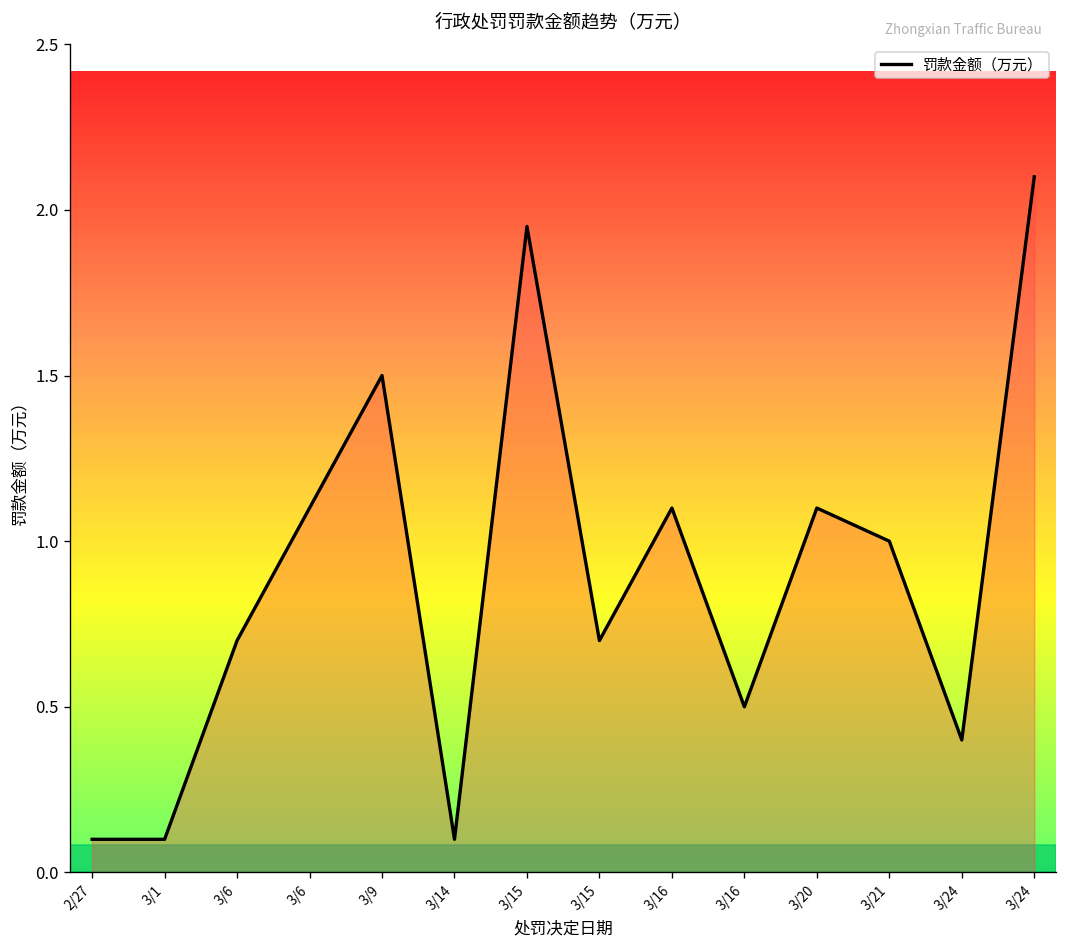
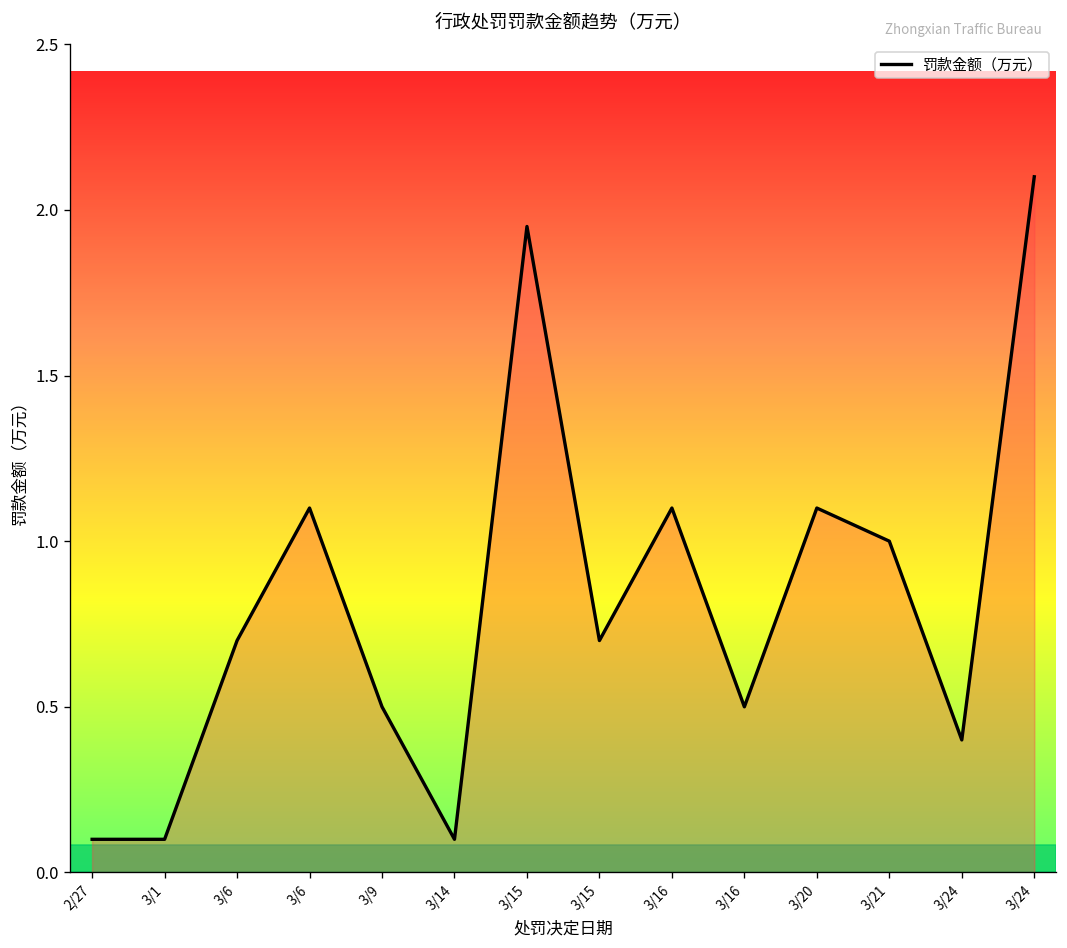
  {
    "2/27": 0.1,
    "3/1": 0.1,
-   "3/9": 1.5,
+   "3/9": 0.5,
    "3/14": 0.1,
    "3/20": 1.1,
    "3/21": 1.0
  }
